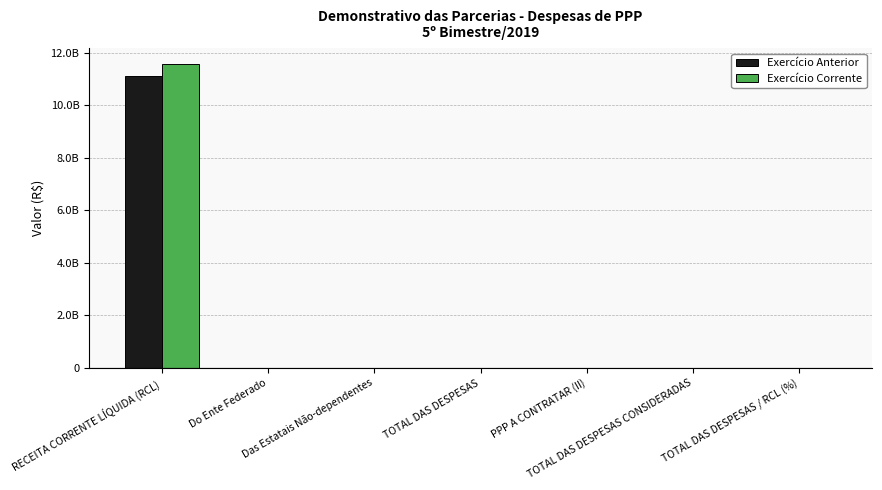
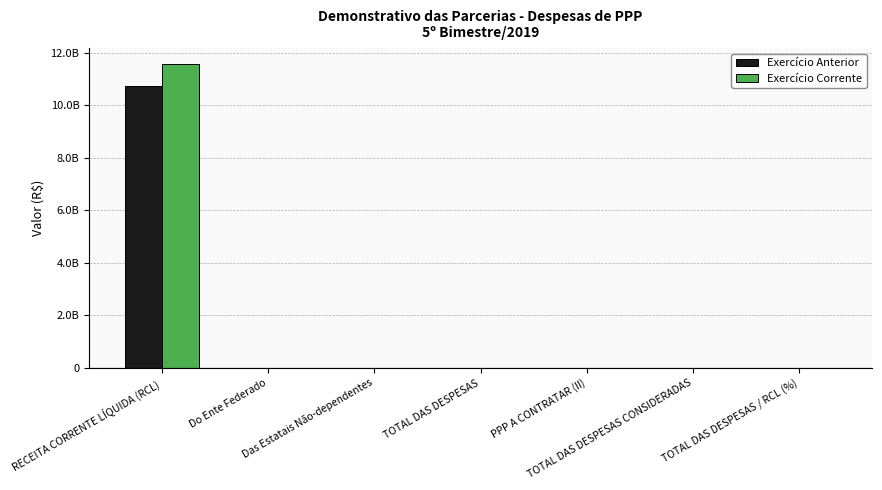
  {
    "Exercício Anterior": {
-     "RECEITA CORRENTE LÍQUIDA (RCL)": 11100000000,
+     "RECEITA CORRENTE LÍQUIDA (RCL)": 10700000000,
      "Do Ente Federado": 0,
      "Das Estatais Não-dependentes": 0,
      "TOTAL DAS DESPESAS": 0,
      "PPP A CONTRATAR (II)": 0,
      "TOTAL DAS DESPESAS CONSIDERADAS": 0,
      "TOTAL DAS DESPESAS / RCL (%)": 0
    },
    "Exercício Corrente": {
      "RECEITA CORRENTE LÍQUIDA (RCL)": 11600000000,
      "Do Ente Federado": 0,
      "Das Estatais Não-dependentes": 0,
      "TOTAL DAS DESPESAS": 0,
      "PPP A CONTRATAR (II)": 0,
      "TOTAL DAS DESPESAS CONSIDERADAS": 0,
      "TOTAL DAS DESPESAS / RCL (%)": 0
    }
  }
